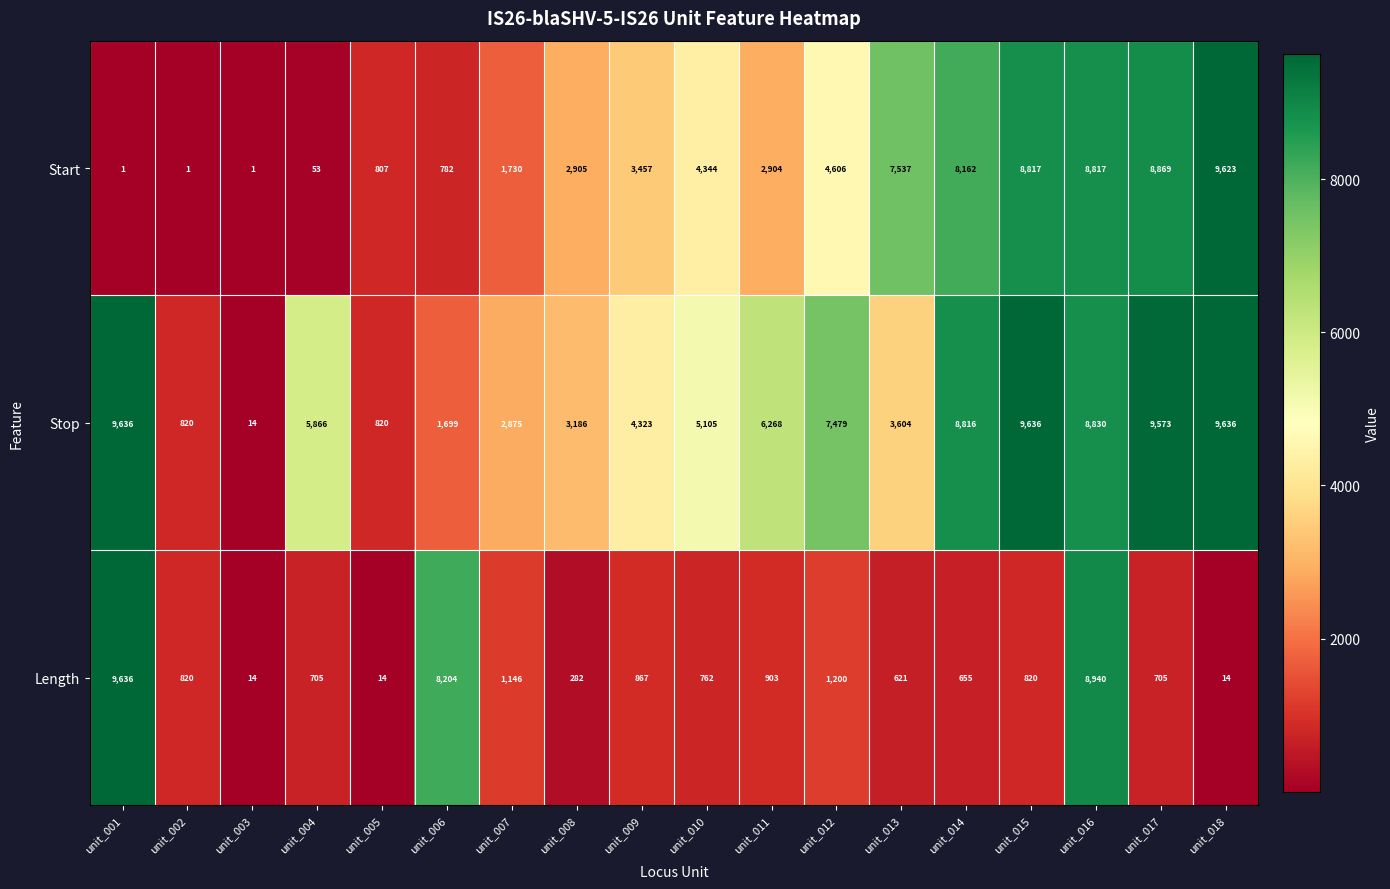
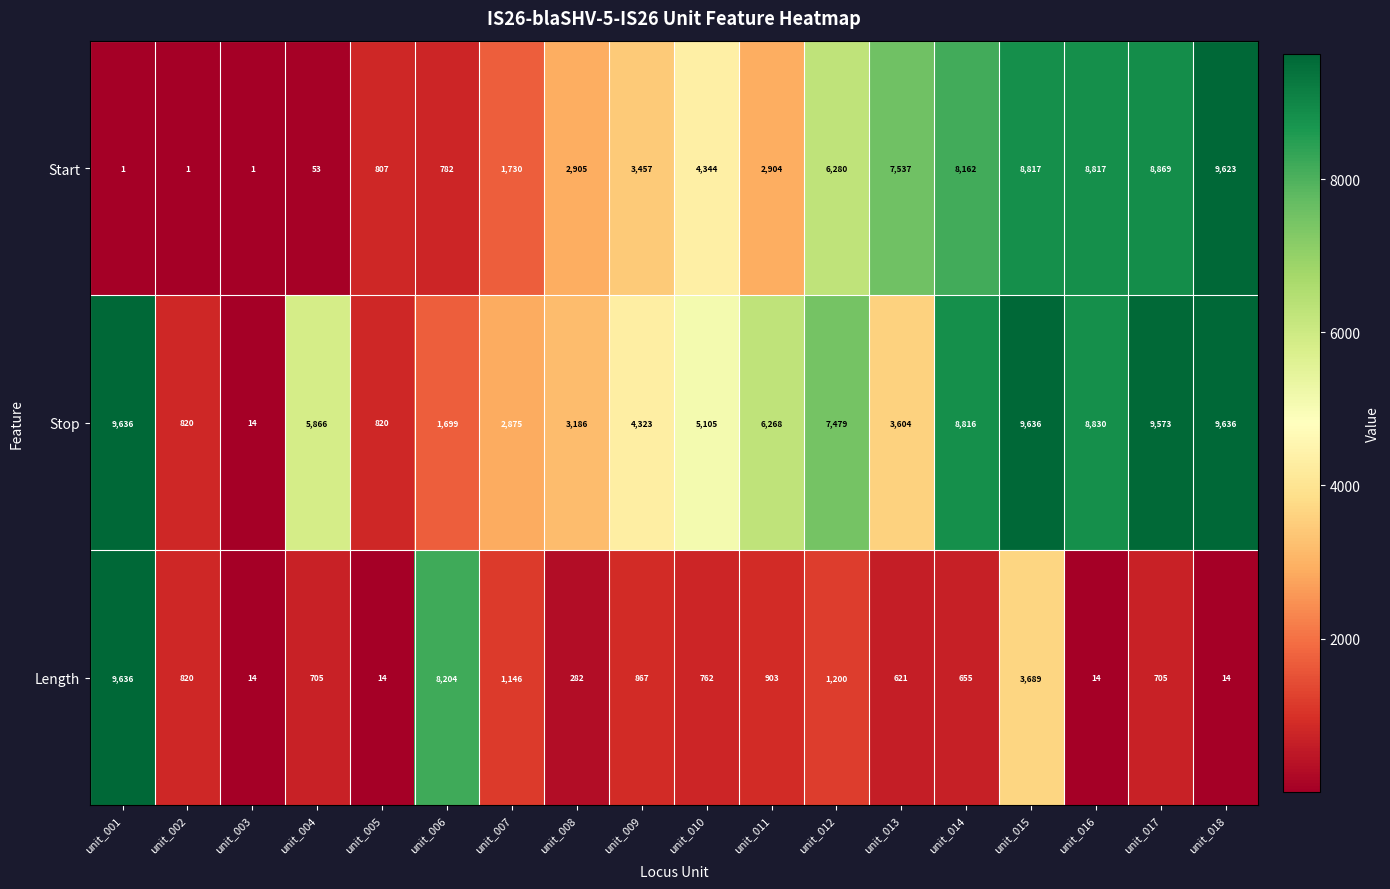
  {
    "Start": {
      "unit_001": "1",
      "unit_002": "1",
      "unit_003": "1",
      "unit_004": "53",
      "unit_005": "807",
      "unit_006": "782",
      "unit_007": "1,730",
      "unit_008": "2,905",
      "unit_009": "3,457",
      "unit_010": "4,344",
      "unit_011": "2,904",
-     "unit_012": "4,606",
+     "unit_012": "6,280",
      "unit_013": "7,537",
      "unit_014": "8,162",
      "unit_015": "8,817",
      "unit_016": "8,817",
      "unit_017": "8,869",
      "unit_018": "9,623"
    },
    "Stop": {
      "unit_001": "9,636",
      "unit_002": "820",
      "unit_003": "14",
      "unit_004": "5,866",
      "unit_005": "820",
      "unit_006": "1,699",
      "unit_007": "2,875",
      "unit_008": "3,186",
      "unit_009": "4,323",
      "unit_010": "5,105",
      "unit_011": "6,268",
      "unit_012": "7,479",
      "unit_013": "3,604",
      "unit_014": "8,816",
      "unit_015": "9,636",
      "unit_016": "8,830",
      "unit_017": "9,573",
      "unit_018": "9,636"
    },
    "Length": {
      "unit_001": "9,636",
      "unit_002": "820",
      "unit_003": "14",
      "unit_004": "705",
      "unit_005": "14",
      "unit_006": "8,204",
      "unit_007": "1,146",
      "unit_008": "282",
      "unit_009": "867",
      "unit_010": "762",
      "unit_011": "903",
      "unit_012": "1,200",
      "unit_013": "621",
      "unit_014": "655",
-     "unit_015": "820",
-     "unit_016": "8,940",
+     "unit_015": "3,689",
+     "unit_016": "14",
      "unit_017": "705",
      "unit_018": "14"
    }
  }
